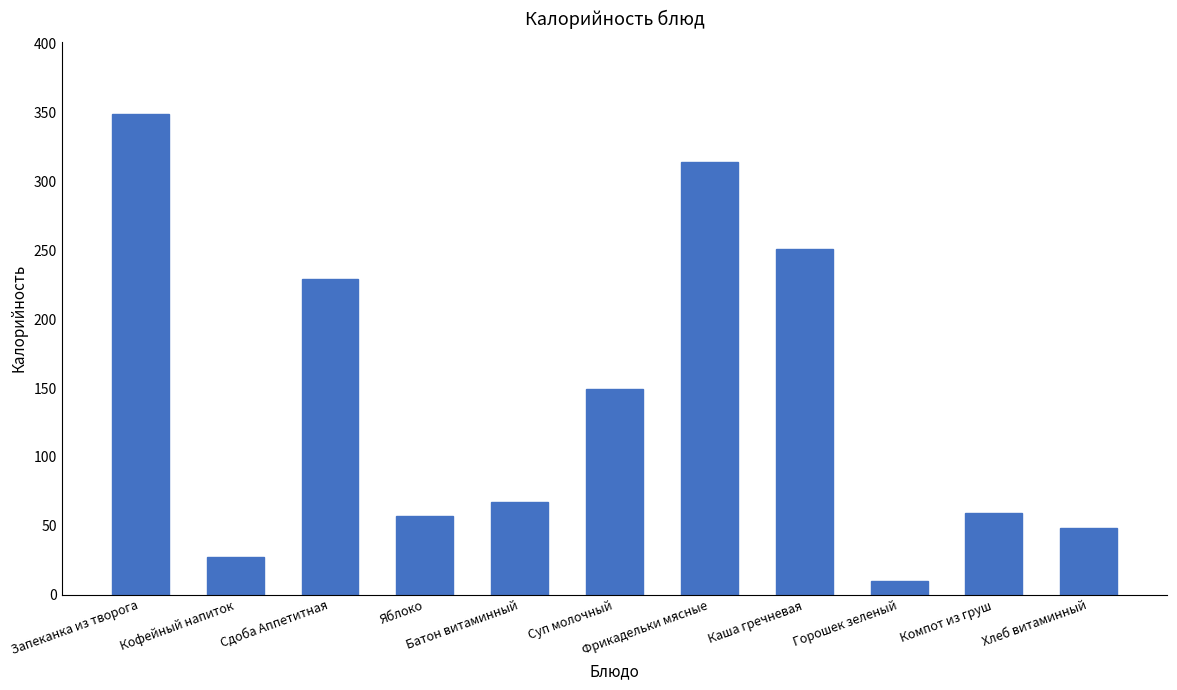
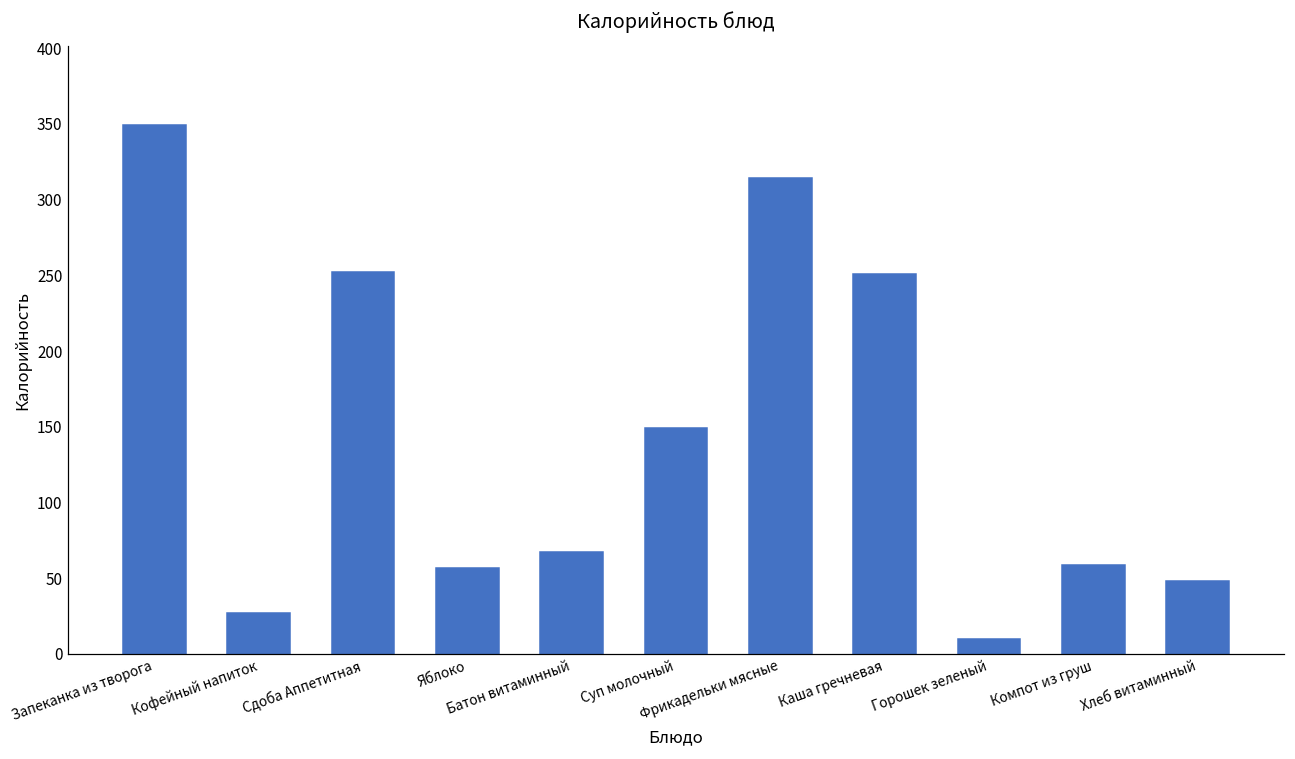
  {
    "Запеканка из творога": 349,
    "Кофейный напиток": 27,
-   "Сдоба Аппетитная": 229,
+   "Сдоба Аппетитная": 252,
    "Яблоко": 57,
    "Батон витаминный": 67,
    "Суп молочный": 149,
    "Фрикадельки мясные": 314,
    "Каша гречневая": 251,
    "Горошек зеленый": 10,
    "Компот из груш": 59,
    "Хлеб витаминный": 48
  }
